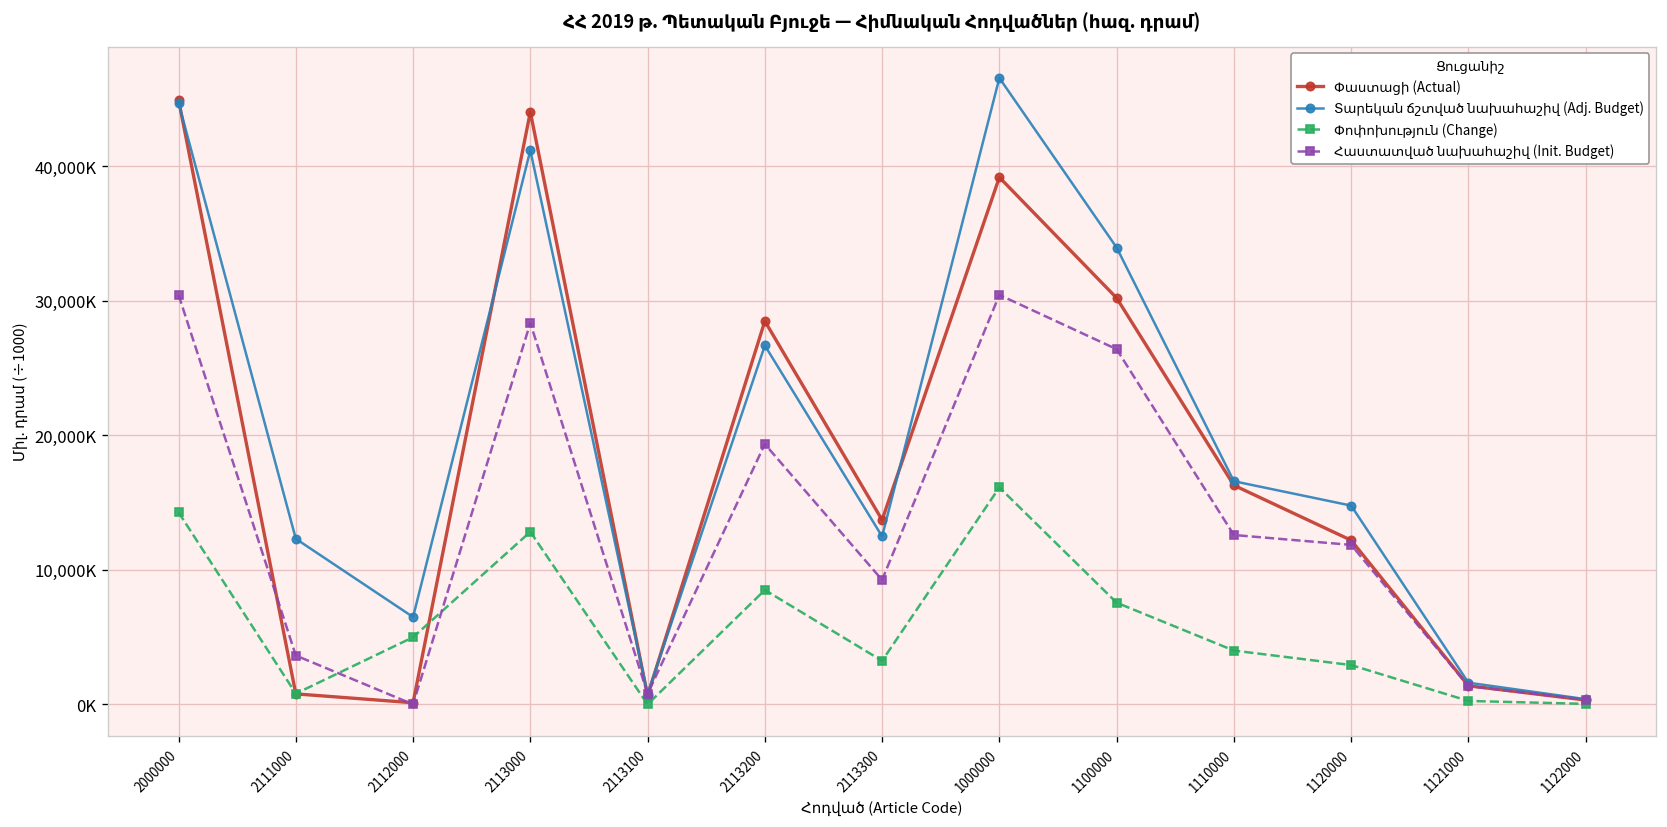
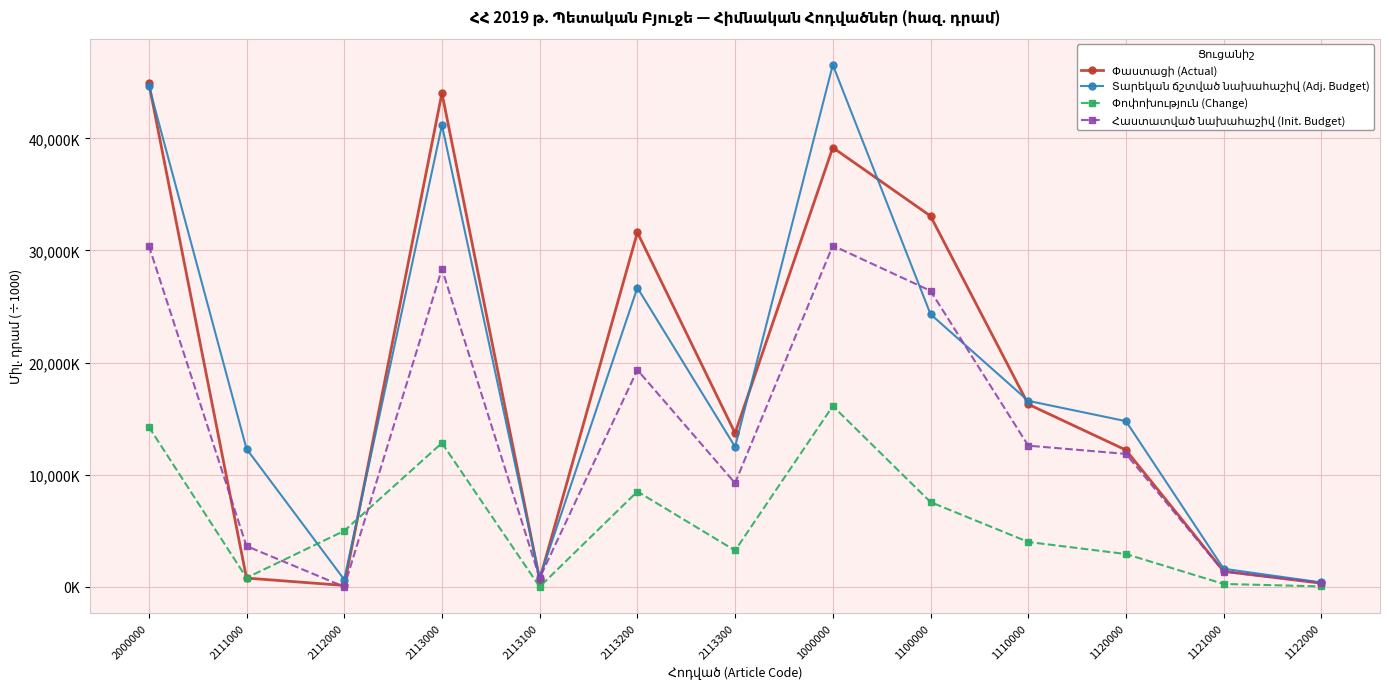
  {
    "Փաստացի (Actual)": {
      "2000000": "44,900,000",
      "2113000": "44,000,000",
-     "2113200": "28,500,000",
+     "2113200": "31,600,000",
      "2113300": "13,700,000",
      "1000000": "39,200,000",
-     "1100000": "30,200,000",
+     "1100000": "33,100,000",
      "1110000": "16,300,000",
      "1120000": "12,200,000"
    },
    "Տարեկան ճշտված նախահաշիվ (Adj. Budget)": {
      "2000000": "44,700,000",
      "2111000": "12,300,000",
-     "2112000": "6,500,000",
+     "2112000": "600,000",
      "2113000": "41,200,000",
      "2113200": "26,700,000",
      "2113300": "12,500,000",
      "1000000": "46,600,000",
-     "1100000": "34,000,000",
+     "1100000": "24,300,000",
      "1110000": "16,600,000",
      "1120000": "14,800,000",
      "1121000": "1,600,000"
    },
    "Փոփոխություն (Change)": {
      "2000000": "14,300,000",
      "2112000": "5,000,000",
      "2113000": "12,800,000",
      "2113100": "0",
      "2113200": "8,500,000",
      "2113300": "3,200,000",
      "1000000": "16,100,000",
      "1100000": "7,600,000",
      "1110000": "4,000,000",
      "1120000": "2,900,000",
      "1121000": "300,000",
      "1122000": "0"
    },
    "Հաստատված նախահաշիվ (Init. Budget)": {
      "2000000": "30,400,000",
      "2111000": "3,600,000",
      "2113000": "28,400,000",
      "2113200": "19,300,000",
      "2113300": "9,200,000",
      "1000000": "30,400,000",
      "1100000": "26,400,000",
      "1110000": "12,600,000",
      "1120000": "11,900,000"
    }
  }
